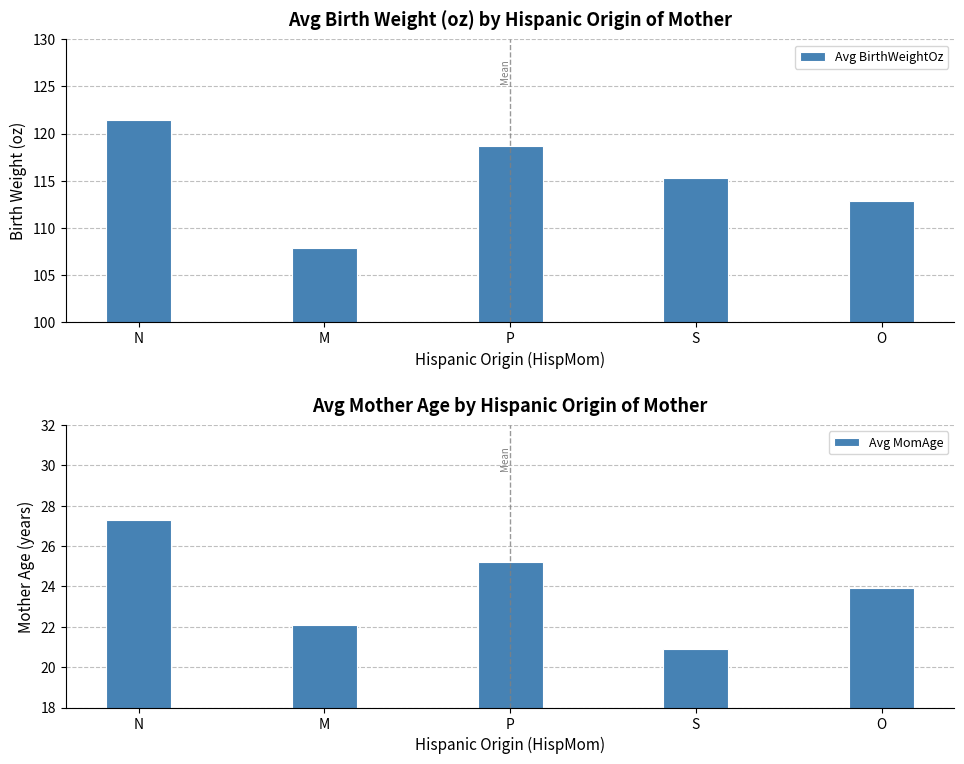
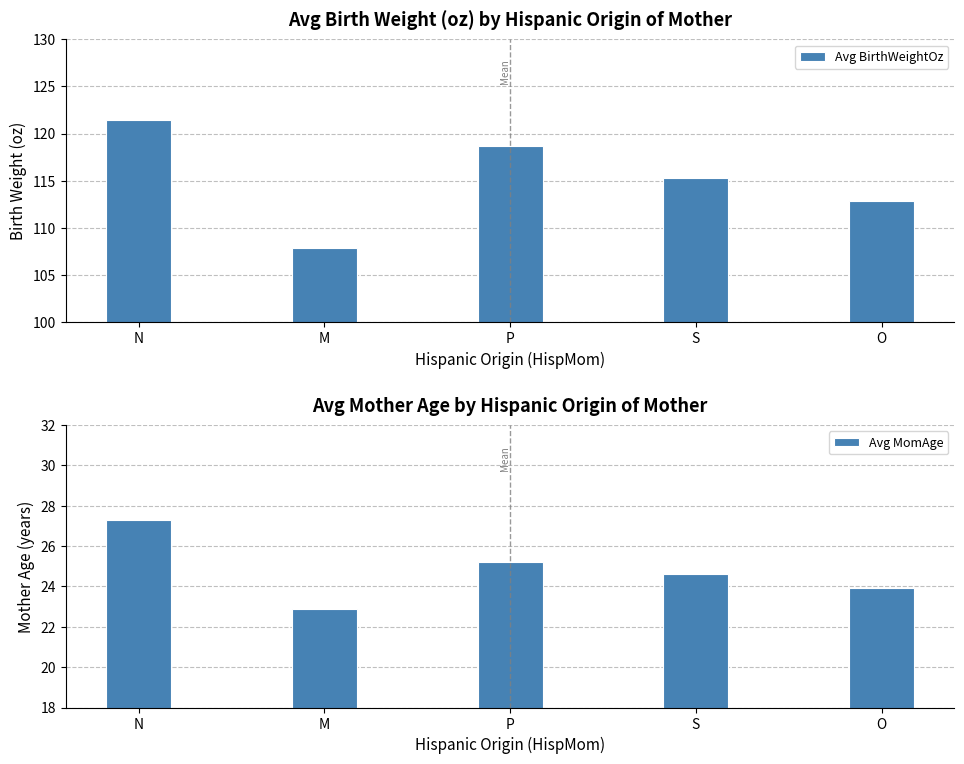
  {
    "Avg Birth Weight (oz) by Hispanic Origin of Mother": {
      "N": 121,
      "M": 108,
      "P": 119,
      "S": 115,
      "O": 113
    },
    "Avg Mother Age by Hispanic Origin of Mother": {
      "N": 27.3,
-     "M": 22.1,
+     "M": 22.9,
      "P": 25.2,
-     "S": 20.9,
+     "S": 24.6,
      "O": 23.9
    }
  }
